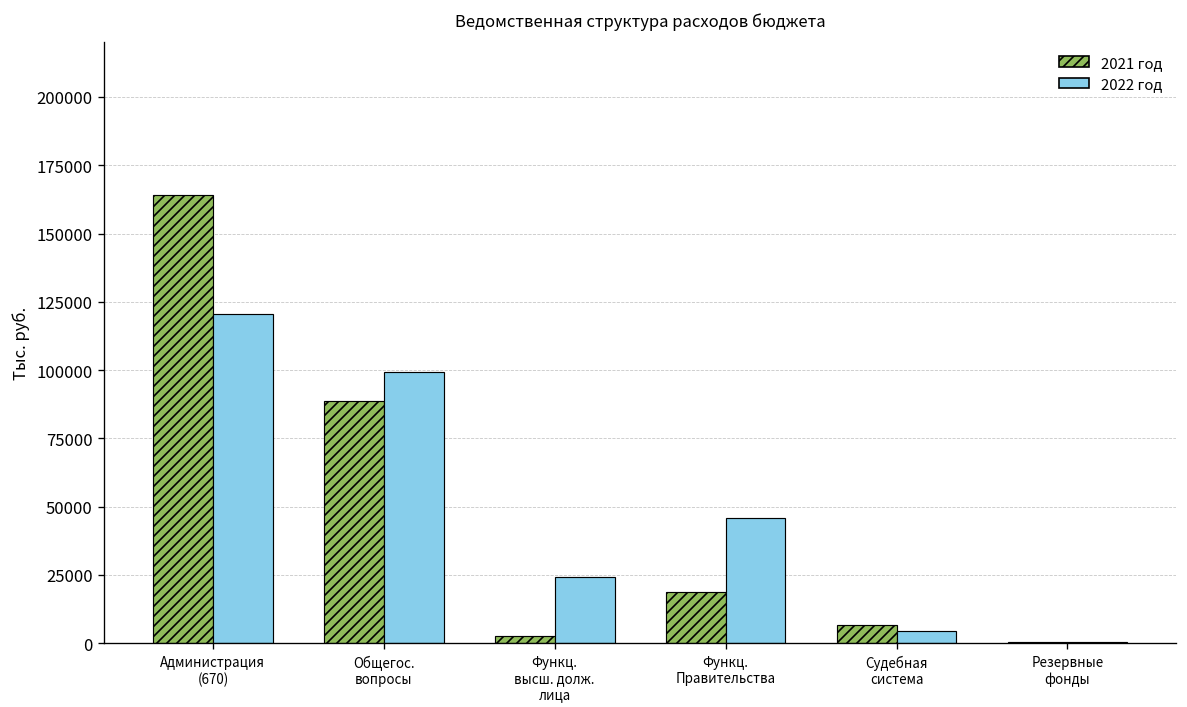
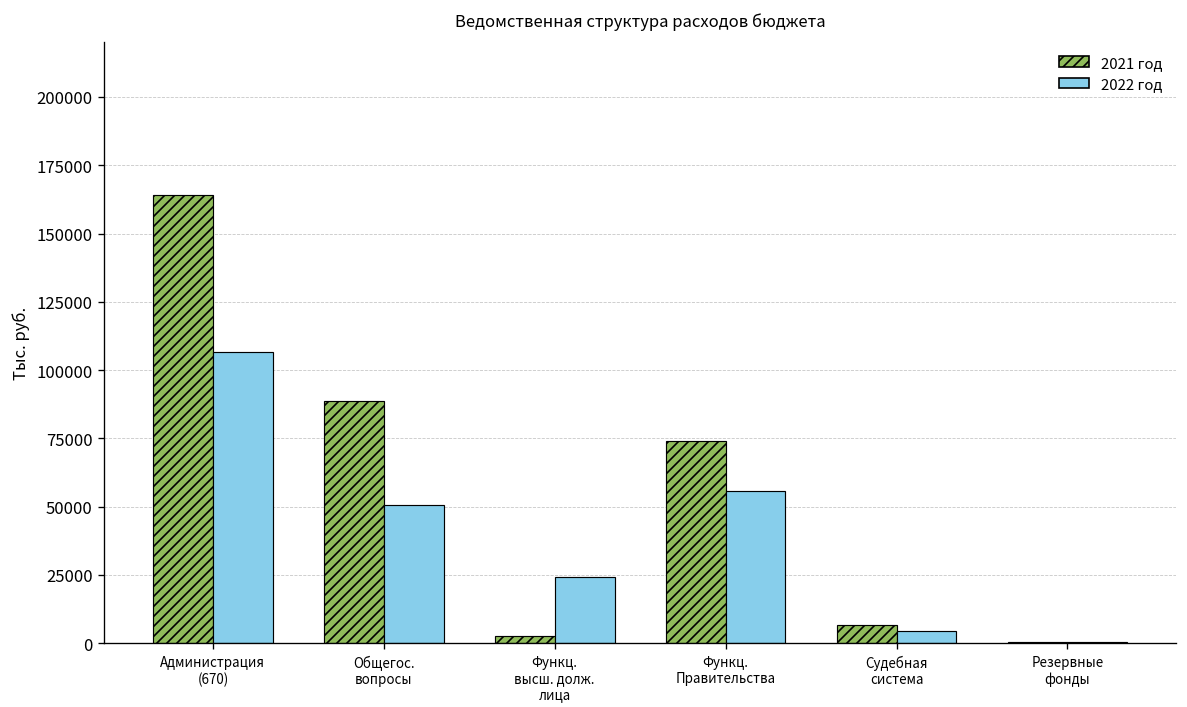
  {
    "2021 год": {
      "Администрация (670)": 164000,
      "Общегос. вопросы": 89000,
      "Функц. высш. долж. лица": 3000,
-     "Функц. Правительства": 19000,
+     "Функц. Правительства": 74000,
      "Судебная система": 7000
    },
    "2022 год": {
-     "Администрация (670)": 121000,
-     "Общегос. вопросы": 99000,
+     "Администрация (670)": 106000,
+     "Общегос. вопросы": 51000,
      "Функц. высш. долж. лица": 24000,
-     "Функц. Правительства": 46000,
+     "Функц. Правительства": 56000,
      "Судебная система": 4000
    }
  }
